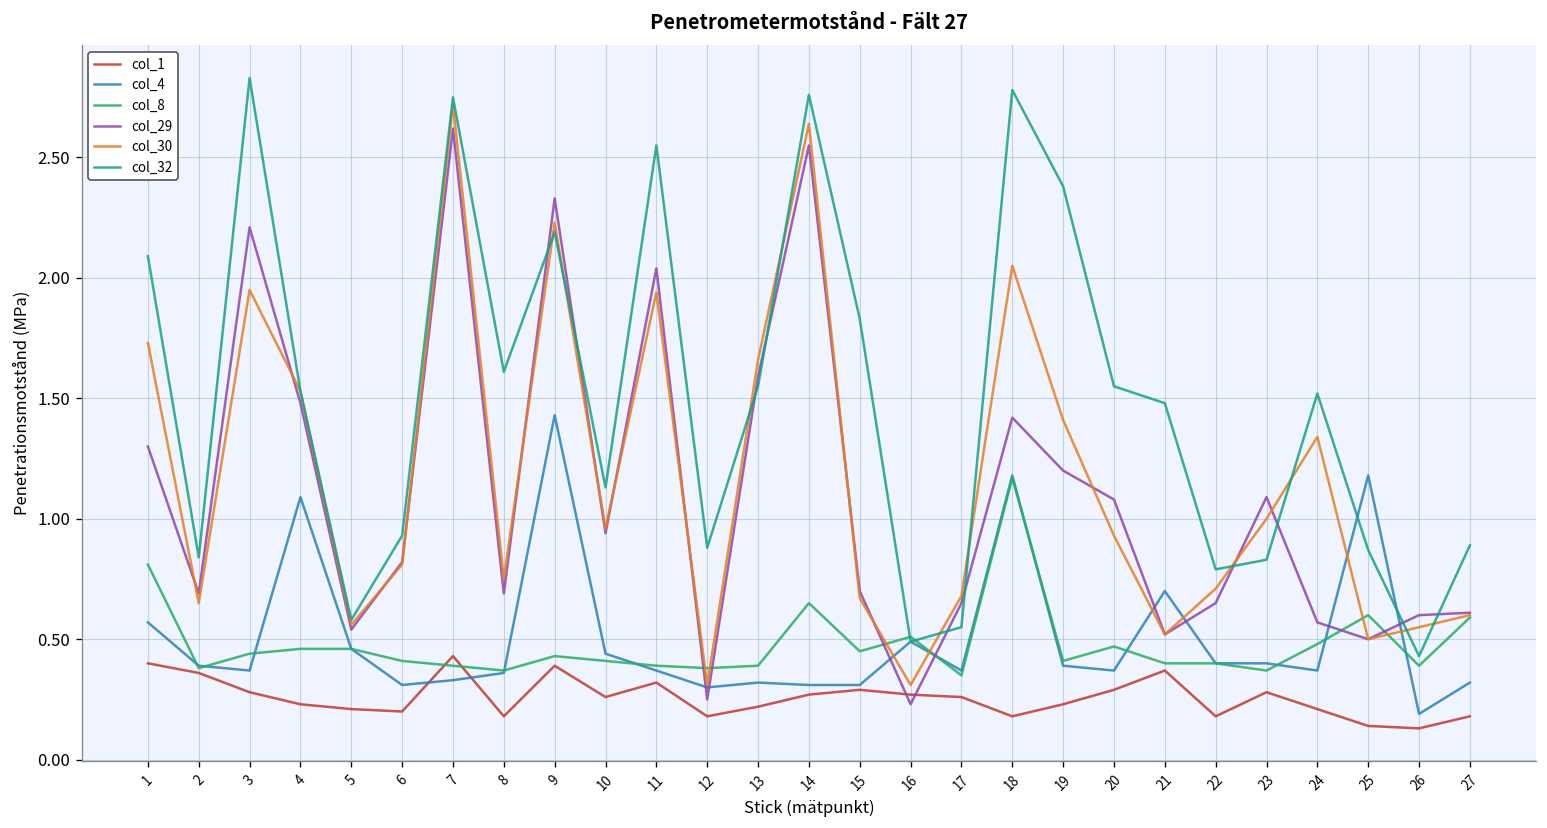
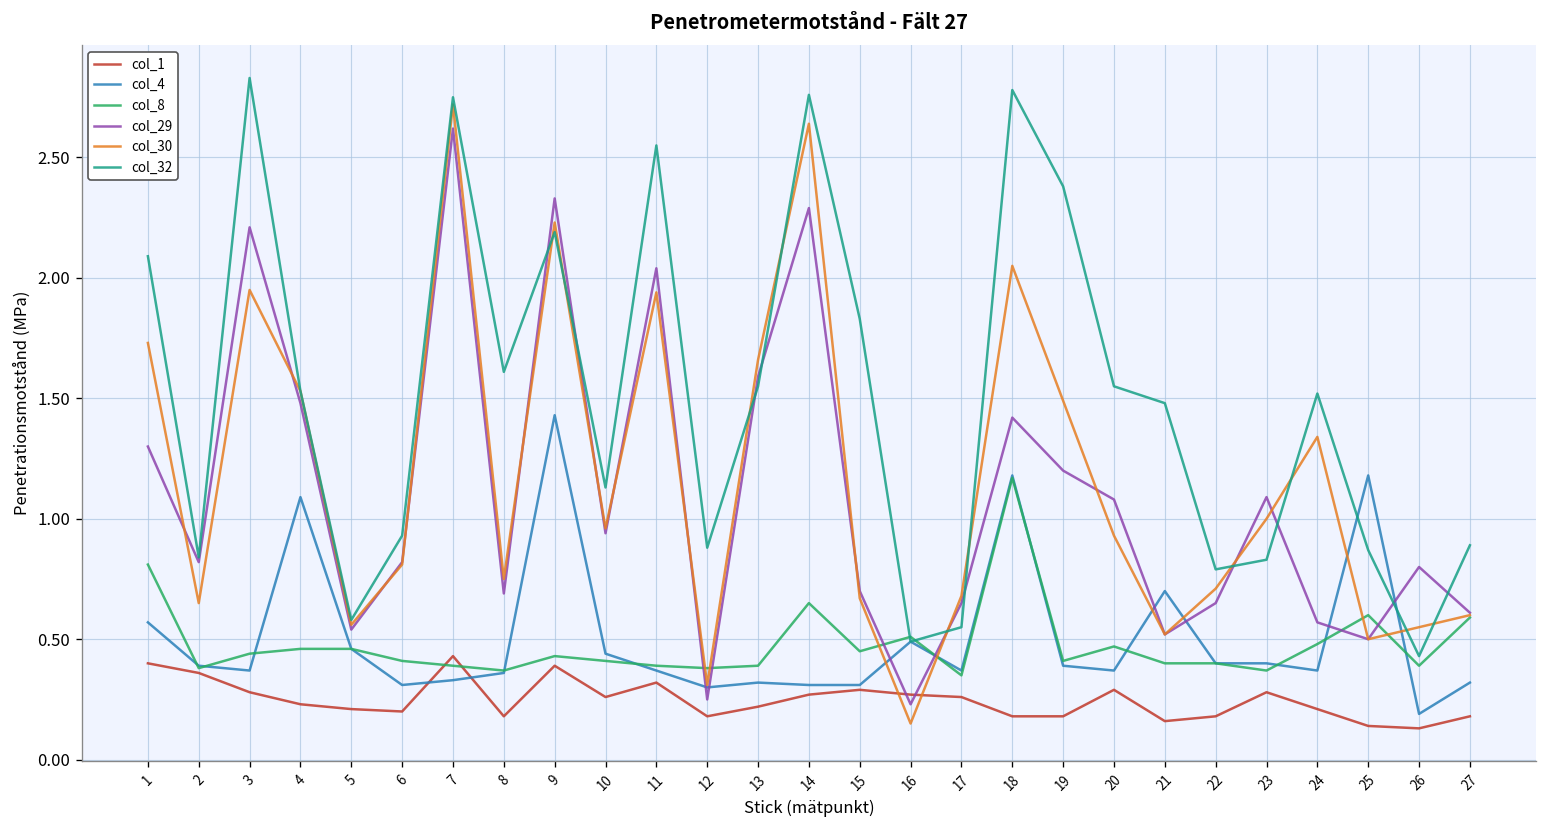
  {
    "col_1": {
      "1": 0.40,
      "2": 0.36,
      "3": 0.28,
      "4": 0.23,
      "5": 0.21,
      "6": 0.20,
      "7": 0.43,
      "8": 0.18,
      "9": 0.39,
      "10": 0.26,
      "11": 0.32,
      "12": 0.18,
      "13": 0.22,
      "14": 0.27,
      "15": 0.29,
      "16": 0.27,
      "17": 0.26,
      "18": 0.18,
-     "19": 0.23,
+     "19": 0.18,
      "20": 0.29,
-     "21": 0.37,
+     "21": 0.16,
      "22": 0.18,
      "23": 0.28,
      "24": 0.21,
      "25": 0.14,
      "26": 0.13,
      "27": 0.18
    },
    "col_4": {
      "1": 0.57,
      "3": 0.37,
      "4": 1.09,
      "6": 0.31,
      "7": 0.33,
      "9": 1.43,
      "10": 0.44,
      "11": 0.37,
      "13": 0.32,
      "14": 0.31,
      "15": 0.31,
      "17": 0.37,
      "19": 0.39,
      "20": 0.37,
      "21": 0.70,
      "23": 0.40,
      "24": 0.37,
      "25": 1.18,
      "26": 0.19,
      "27": 0.32
    },
    "col_29": {
      "1": 1.30,
-     "2": 0.69,
+     "2": 0.82,
      "3": 2.21,
      "4": 1.48,
      "5": 0.54,
      "7": 2.62,
      "8": 0.69,
      "9": 2.33,
      "10": 0.94,
      "11": 2.04,
      "12": 0.25,
      "13": 1.59,
-     "14": 2.55,
+     "14": 2.29,
      "15": 0.70,
      "16": 0.23,
      "17": 0.65,
      "18": 1.42,
      "19": 1.20,
      "20": 1.08,
      "22": 0.65,
      "23": 1.09,
      "24": 0.57,
-     "26": 0.6
+     "26": 0.8
    },
    "col_30": {
      "1": 1.73,
      "2": 0.65,
      "3": 1.95,
      "5": 0.56,
      "7": 2.72,
      "8": 0.75,
      "9": 2.23,
      "10": 0.96,
      "11": 1.94,
      "13": 1.66,
      "14": 2.64,
      "15": 0.67,
-     "16": 0.31,
+     "16": 0.15,
      "17": 0.68,
      "18": 2.05,
-     "19": 1.41,
+     "19": 1.49,
      "20": 0.93,
      "22": 0.71,
      "23": 1.00,
      "24": 1.34,
      "26": 0.55
    }
  }
